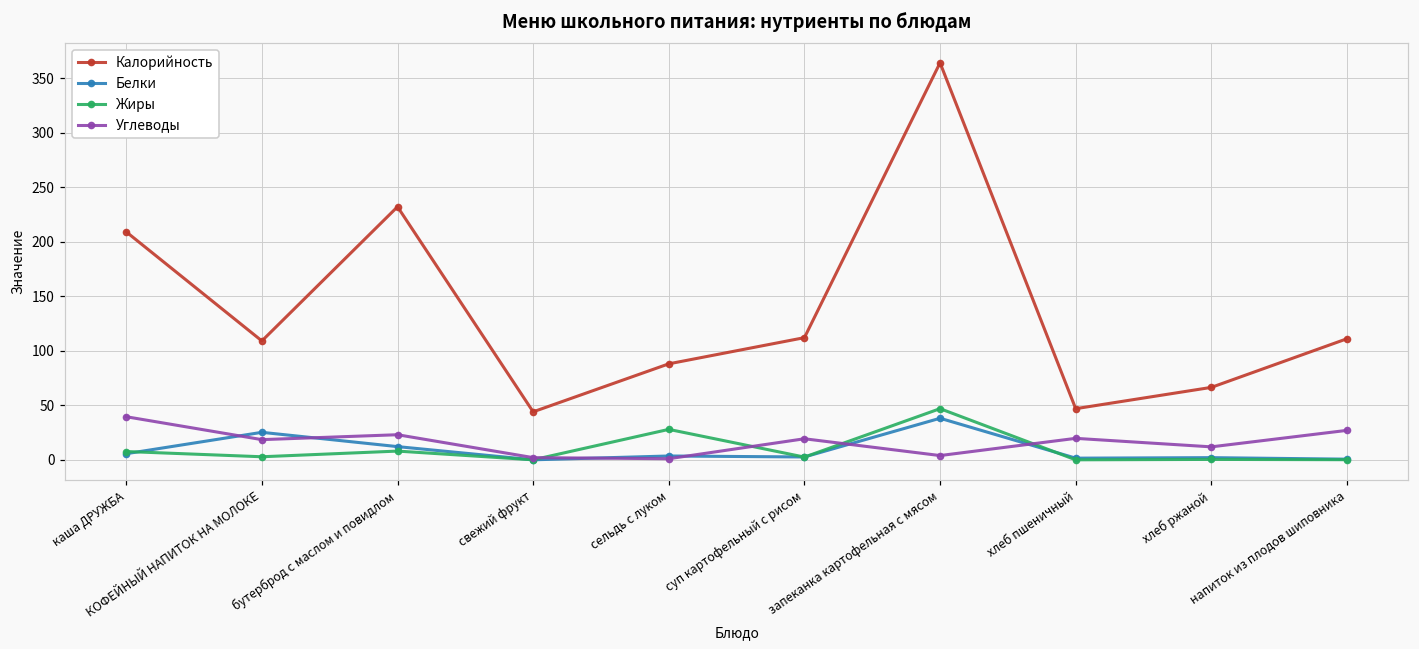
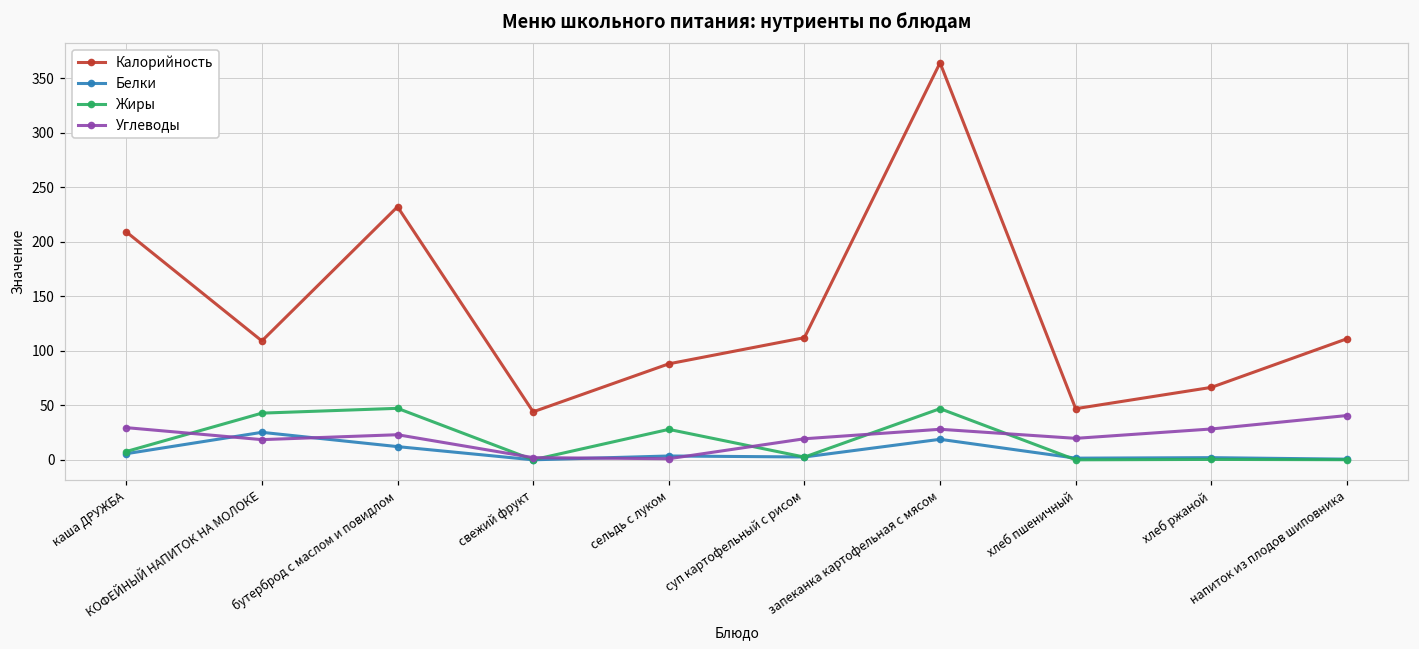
  {
    "Калорийность": {
      "каша ДРУЖБА": 210,
      "КОФЕЙНЫЙ НАПИТОК НА МОЛОКЕ": 110,
      "бутерброд с маслом и повидлом": 230,
      "свежий фрукт": 40,
      "сельдь с луком": 90,
      "суп картофельный с рисом": 110,
      "запеканка картофельная с мясом": 360,
      "хлеб пшеничный": 50,
      "хлеб ржаной": 70,
      "напиток из плодов шиповника": 110
    },
    "Белки": {
      "КОФЕЙНЫЙ НАПИТОК НА МОЛОКЕ": 30,
      "бутерброд с маслом и повидлом": 10,
-     "запеканка картофельная с мясом": 40
+     "запеканка картофельная с мясом": 20
    },
    "Жиры": {
-     "КОФЕЙНЫЙ НАПИТОК НА МОЛОКЕ": 0,
-     "бутерброд с маслом и повидлом": 10,
+     "КОФЕЙНЫЙ НАПИТОК НА МОЛОКЕ": 40,
+     "бутерброд с маслом и повидлом": 50,
      "сельдь с луком": 30,
      "запеканка картофельная с мясом": 50
    },
    "Углеводы": {
-     "каша ДРУЖБА": 40,
+     "каша ДРУЖБА": 30,
      "КОФЕЙНЫЙ НАПИТОК НА МОЛОКЕ": 20,
      "бутерброд с маслом и повидлом": 20,
      "суп картофельный с рисом": 20,
-     "запеканка картофельная с мясом": 0,
+     "запеканка картофельная с мясом": 30,
      "хлеб пшеничный": 20,
-     "хлеб ржаной": 10,
-     "напиток из плодов шиповника": 30
+     "хлеб ржаной": 30,
+     "напиток из плодов шиповника": 40
    }
  }
